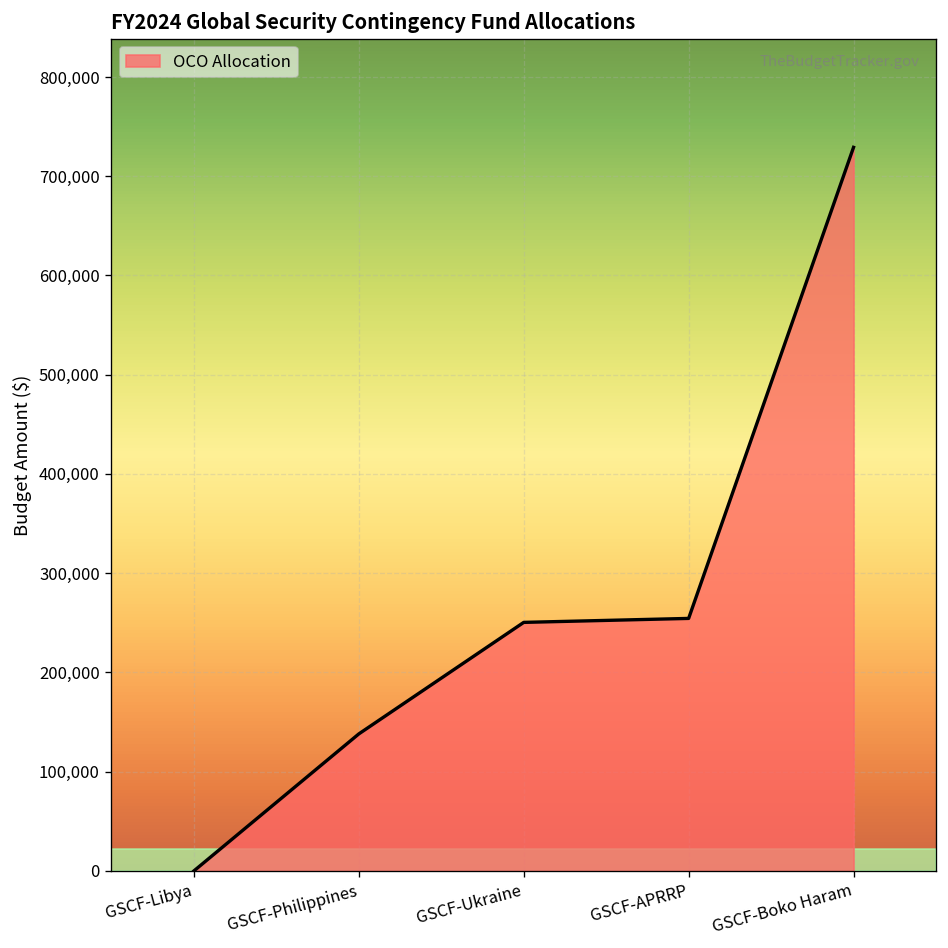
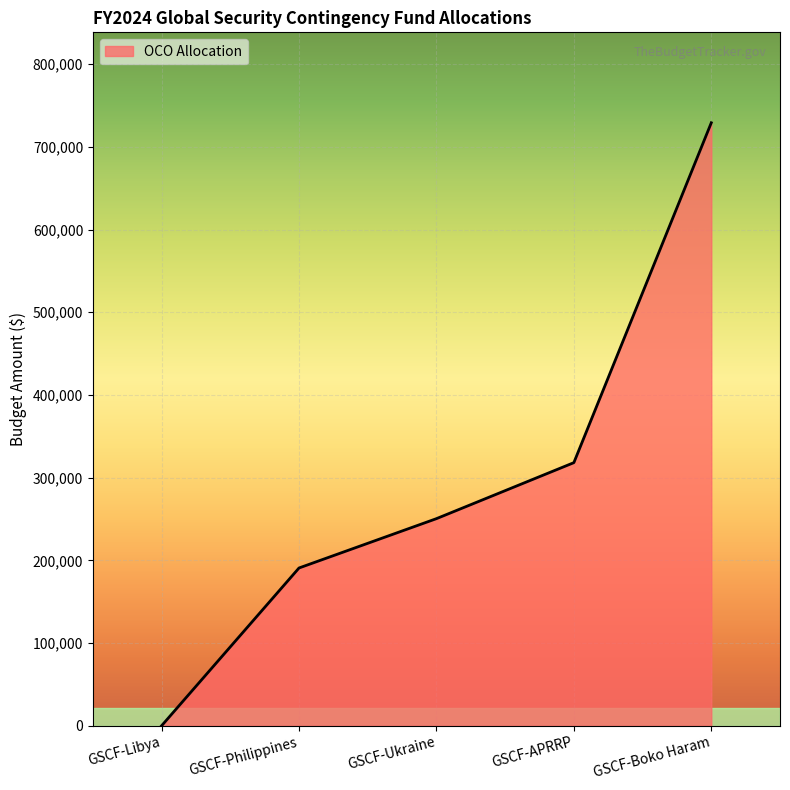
  {
-   "GSCF-Philippines": "140,000",
+   "GSCF-Philippines": "190,000",
    "GSCF-Ukraine": "250,000",
-   "GSCF-APRRP": "250,000",
+   "GSCF-APRRP": "320,000",
    "GSCF-Boko Haram": "730,000"
  }
